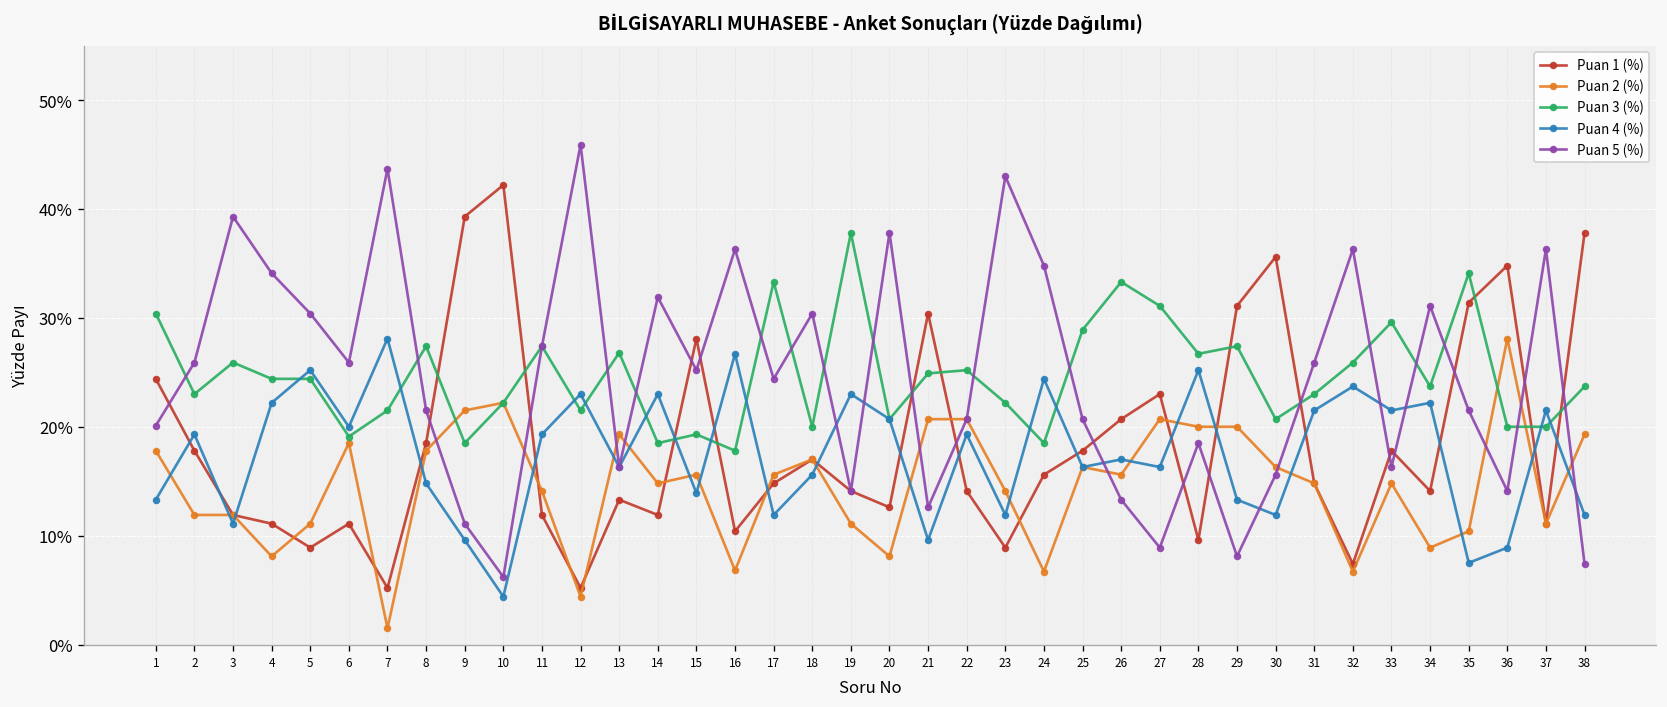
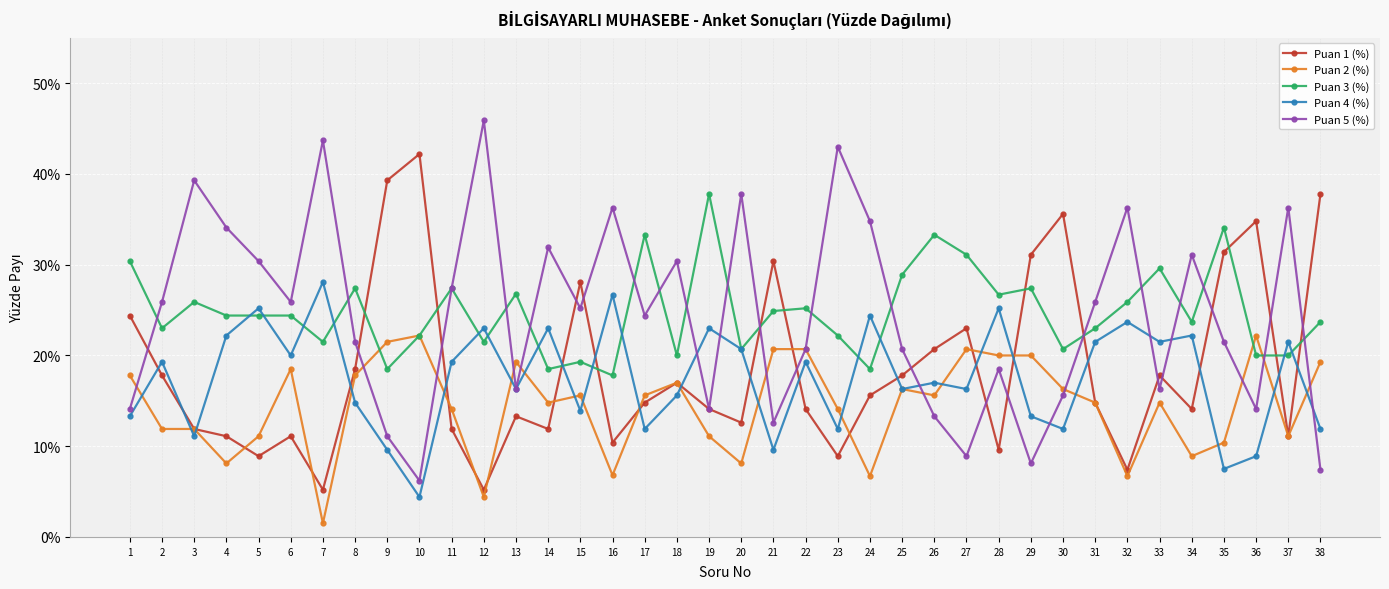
  {
    "Puan 1 (%)": {
      "1": "24%",
      "2": "18%",
      "4": "11%",
      "5": "9%",
      "6": "11%",
      "7": "5%",
      "8": "19%",
      "9": "39%",
      "10": "42%",
      "11": "12%",
      "12": "5%",
      "13": "13%",
      "14": "12%",
      "15": "28%",
      "16": "10%",
      "17": "15%",
      "20": "13%",
      "21": "30%",
      "22": "14%",
      "23": "9%",
      "24": "16%",
      "25": "18%",
      "26": "21%",
      "27": "23%",
      "28": "10%",
      "29": "31%",
      "30": "36%",
      "32": "7%",
      "33": "18%",
      "34": "14%",
      "35": "31%",
      "36": "35%",
      "38": "38%"
    },
    "Puan 2 (%)": {
      "1": "18%",
      "2": "12%",
      "4": "8%",
      "5": "11%",
      "6": "19%",
      "7": "2%",
      "8": "18%",
      "9": "22%",
      "11": "14%",
      "12": "4%",
      "13": "19%",
      "14": "15%",
      "15": "16%",
      "16": "7%",
      "17": "16%",
      "19": "11%",
      "20": "8%",
      "21": "21%",
      "23": "14%",
      "24": "7%",
      "26": "16%",
      "27": "21%",
      "28": "20%",
      "29": "20%",
      "30": "16%",
      "32": "7%",
      "33": "15%",
      "34": "9%",
      "35": "10%",
-     "36": "28%",
+     "36": "22%",
      "38": "19%"
    },
    "Puan 3 (%)": {
      "1": "30%",
      "2": "23%",
      "3": "26%",
      "4": "24%",
      "5": "24%",
-     "6": "19%",
+     "6": "24%",
      "7": "22%",
      "8": "27%",
      "9": "19%",
      "12": "22%",
      "13": "27%",
      "14": "19%",
      "15": "19%",
      "16": "18%",
      "17": "33%",
      "18": "20%",
      "19": "38%",
      "21": "25%",
      "22": "25%",
      "23": "22%",
      "24": "19%",
      "25": "29%",
      "26": "33%",
      "27": "31%",
      "28": "27%",
      "29": "27%",
      "30": "21%",
      "31": "23%",
      "32": "26%",
      "33": "30%",
      "34": "24%",
      "35": "34%",
      "36": "20%",
      "37": "20%",
      "38": "24%"
    },
    "Puan 4 (%)": {
      "1": "13%",
      "2": "19%",
      "3": "11%",
      "4": "22%",
      "5": "25%",
      "6": "20%",
      "7": "28%",
      "8": "15%",
      "9": "10%",
      "10": "4%",
      "11": "19%",
      "12": "23%",
      "14": "23%",
      "15": "14%",
      "16": "27%",
      "17": "12%",
      "18": "16%",
      "19": "23%",
      "21": "10%",
      "22": "19%",
      "23": "12%",
      "24": "24%",
      "26": "17%",
      "27": "16%",
      "28": "25%",
      "29": "13%",
      "30": "12%",
      "31": "22%",
      "32": "24%",
      "33": "22%",
      "34": "22%",
      "35": "8%",
      "36": "9%",
      "37": "22%",
      "38": "12%"
    },
    "Puan 5 (%)": {
-     "1": "20%",
+     "1": "14%",
      "2": "26%",
      "3": "39%",
      "4": "34%",
      "5": "30%",
      "6": "26%",
      "7": "44%",
      "8": "22%",
      "9": "11%",
      "10": "6%",
      "12": "46%",
      "14": "32%",
      "15": "25%",
      "16": "36%",
      "17": "24%",
      "18": "30%",
      "20": "38%",
      "21": "13%",
      "23": "43%",
      "24": "35%",
      "25": "21%",
      "26": "13%",
      "27": "9%",
      "28": "19%",
      "29": "8%",
      "30": "16%",
      "31": "26%",
      "32": "36%",
      "33": "16%",
      "34": "31%",
      "35": "22%",
      "36": "14%",
      "37": "36%",
      "38": "7%"
    }
  }
